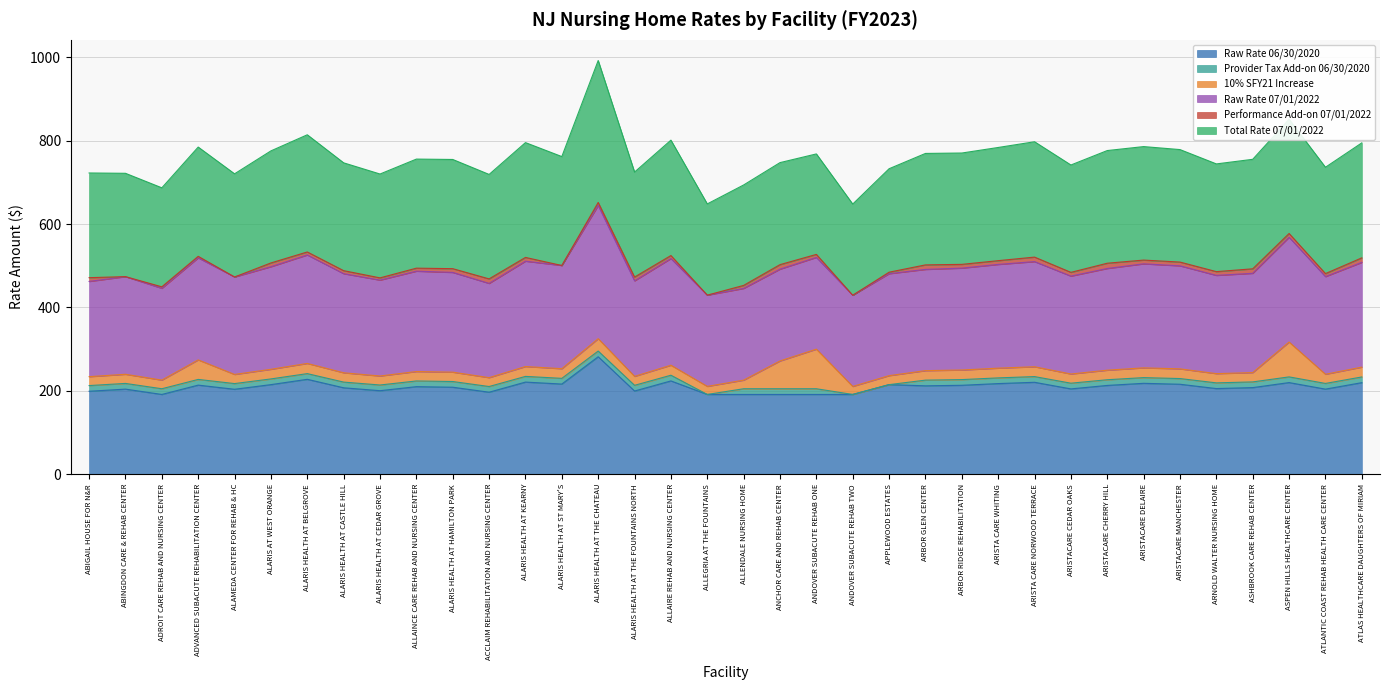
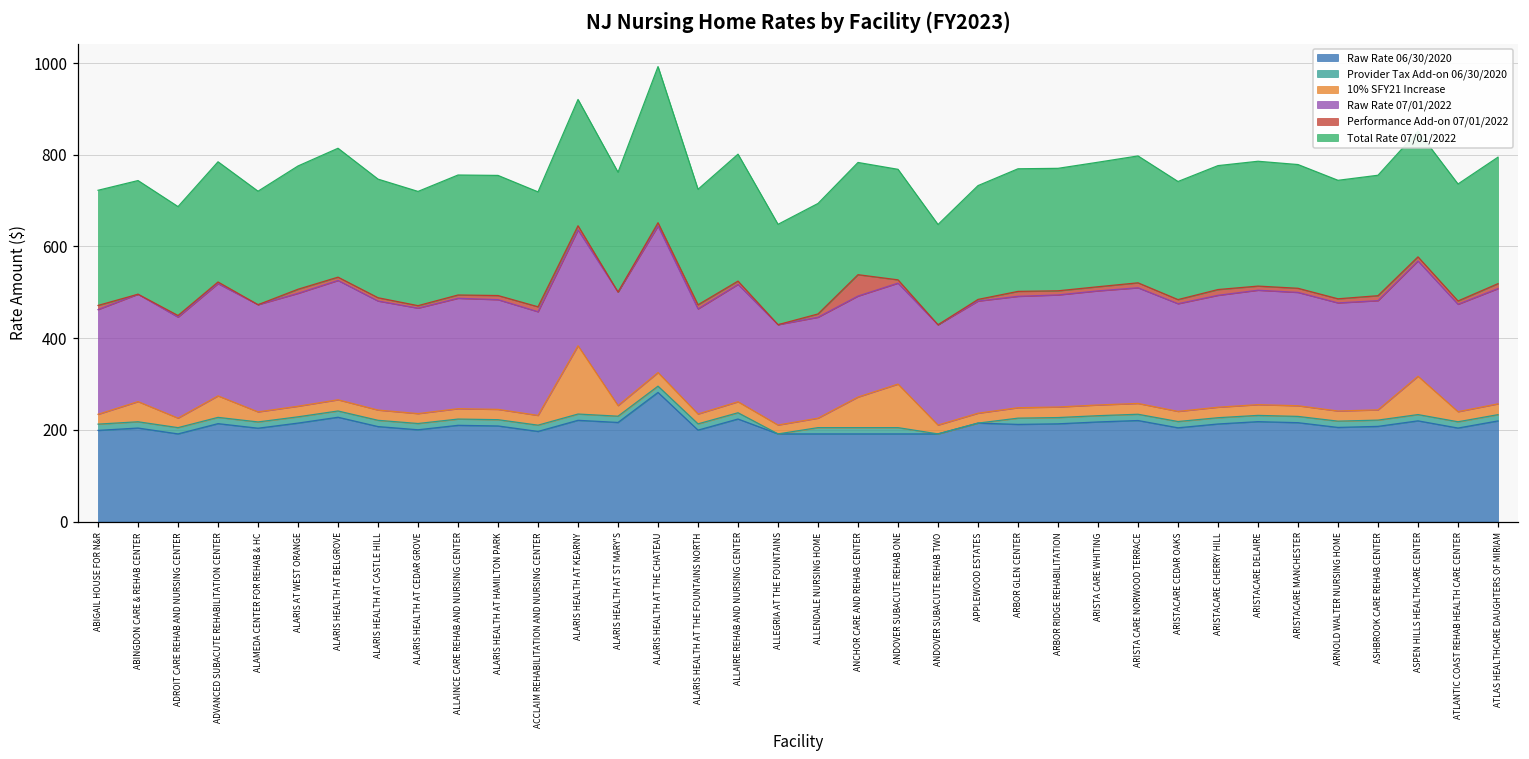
  {
    "10% SFY21 Increase": {
      "ABIGAIL HOUSE FOR N&R": 20,
-     "ABINGDON CARE & REHAB CENTER": 20,
+     "ABINGDON CARE & REHAB CENTER": 40,
      "ADROIT CARE REHAB AND NURSING CENTER": 20,
      "ADVANCED SUBACUTE REHABILITATION CENTER": 50,
      "ALAMEDA CENTER FOR REHAB & HC": 20,
      "ALARIS AT WEST ORANGE": 20,
      "ALARIS HEALTH AT BELGROVE": 20,
      "ALARIS HEALTH AT CASTLE HILL": 20,
      "ALARIS HEALTH AT CEDAR GROVE": 20,
      "ALLAINCE CARE REHAB AND NURSING CENTER": 20,
      "ALARIS HEALTH AT HAMILTON PARK": 20,
      "ACCLAIM REHABILITATION AND NURSING CENTER": 20,
-     "ALARIS HEALTH AT KEARNY": 20,
+     "ALARIS HEALTH AT KEARNY": 150,
      "ALARIS HEALTH AT ST MARY'S": 20,
      "ALARIS HEALTH AT THE CHATEAU": 30,
      "ALARIS HEALTH AT THE FOUNTAINS NORTH": 20,
      "ALLAIRE REHAB AND NURSING CENTER": 20,
      "ALLEGRIA AT THE FOUNTAINS": 20,
      "ALLENDALE NURSING HOME": 20,
      "ANCHOR CARE AND REHAB CENTER": 70,
      "ANDOVER SUBACUTE REHAB ONE": 90,
      "ANDOVER SUBACUTE REHAB TWO": 20,
      "APPLEWOOD ESTATES": 20,
      "ARBOR GLEN CENTER": 20,
      "ARBOR RIDGE REHABILITATION": 20,
      "ARISTA CARE WHITING": 20,
      "ARISTA CARE NORWOOD TERRACE": 20,
      "ARISTACARE CEDAR OAKS": 20,
      "ARISTACARE CHERRY HILL": 20,
      "ARISTACARE DELAIRE": 20,
      "ARISTACARE MANCHESTER": 20,
      "ARNOLD WALTER NURSING HOME": 20,
      "ASHBROOK CARE REHAB CENTER": 20,
      "ASPEN HILLS HEALTHCARE CENTER": 80,
      "ATLANTIC COAST REHAB HEALTH CARE CENTER": 20,
      "ATLAS HEALTHCARE DAUGHTERS OF MIRIAM": 20
    },
    "Raw Rate 07/01/2022": {
      "ABIGAIL HOUSE FOR N&R": 230,
      "ALARIS AT WEST ORANGE": 250,
      "ALARIS HEALTH AT BELGROVE": 260,
      "ALARIS HEALTH AT CASTLE HILL": 240,
      "ALLAINCE CARE REHAB AND NURSING CENTER": 240,
      "ALARIS HEALTH AT HAMILTON PARK": 240,
      "ACCLAIM REHABILITATION AND NURSING CENTER": 230,
      "ALARIS HEALTH AT KEARNY": 250,
      "ALARIS HEALTH AT THE CHATEAU": 320,
      "ALARIS HEALTH AT THE FOUNTAINS NORTH": 230,
      "ALLAIRE REHAB AND NURSING CENTER": 260,
      "ALLENDALE NURSING HOME": 220,
      "ANCHOR CARE AND REHAB CENTER": 220,
      "ANDOVER SUBACUTE REHAB ONE": 220,
      "ARBOR GLEN CENTER": 240,
      "ARBOR RIDGE REHABILITATION": 240,
      "ARISTA CARE WHITING": 250,
      "ARISTA CARE NORWOOD TERRACE": 250,
      "ARISTACARE CEDAR OAKS": 230,
      "ARISTACARE CHERRY HILL": 240,
      "ARISTACARE DELAIRE": 250,
      "ARISTACARE MANCHESTER": 250,
      "ARNOLD WALTER NURSING HOME": 240,
      "ASHBROOK CARE REHAB CENTER": 240,
      "ASPEN HILLS HEALTHCARE CENTER": 250,
      "ATLANTIC COAST REHAB HEALTH CARE CENTER": 230,
      "ATLAS HEALTHCARE DAUGHTERS OF MIRIAM": 250
    },
    "Performance Add-on 07/01/2022": {
      "ABIGAIL HOUSE FOR N&R": 10,
      "ALARIS AT WEST ORANGE": 10,
      "ALARIS HEALTH AT BELGROVE": 10,
      "ALARIS HEALTH AT CASTLE HILL": 10,
      "ALLAINCE CARE REHAB AND NURSING CENTER": 10,
      "ALARIS HEALTH AT HAMILTON PARK": 10,
      "ACCLAIM REHABILITATION AND NURSING CENTER": 10,
      "ALARIS HEALTH AT KEARNY": 10,
      "ALARIS HEALTH AT THE CHATEAU": 10,
      "ALARIS HEALTH AT THE FOUNTAINS NORTH": 10,
      "ALLAIRE REHAB AND NURSING CENTER": 10,
      "ALLENDALE NURSING HOME": 10,
-     "ANCHOR CARE AND REHAB CENTER": 10,
+     "ANCHOR CARE AND REHAB CENTER": 50,
      "ANDOVER SUBACUTE REHAB ONE": 10,
      "ARBOR GLEN CENTER": 10,
      "ARBOR RIDGE REHABILITATION": 10,
      "ARISTA CARE WHITING": 10,
      "ARISTA CARE NORWOOD TERRACE": 10,
      "ARISTACARE CEDAR OAKS": 10,
      "ARISTACARE CHERRY HILL": 10,
      "ARISTACARE DELAIRE": 10,
      "ARISTACARE MANCHESTER": 10,
      "ARNOLD WALTER NURSING HOME": 10,
      "ASHBROOK CARE REHAB CENTER": 10,
      "ASPEN HILLS HEALTHCARE CENTER": 10,
      "ATLANTIC COAST REHAB HEALTH CARE CENTER": 10,
      "ATLAS HEALTHCARE DAUGHTERS OF MIRIAM": 10
    }
  }
